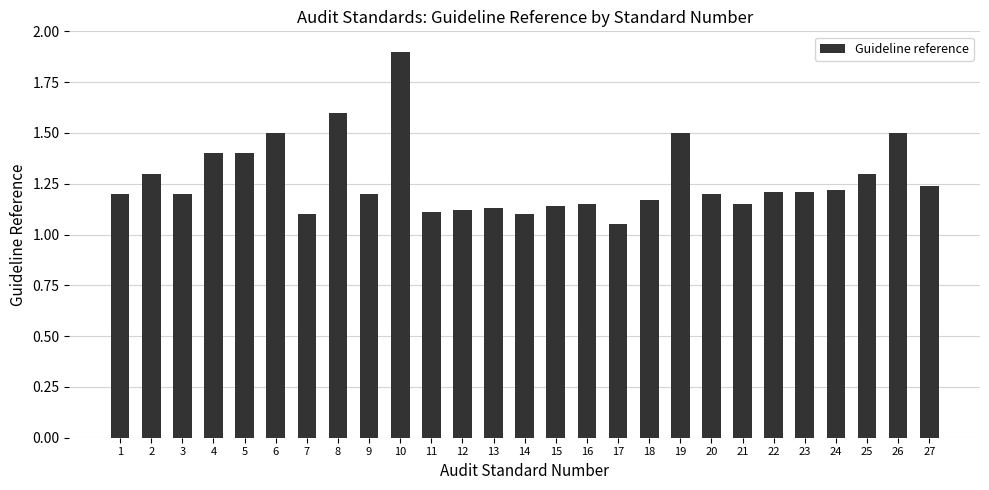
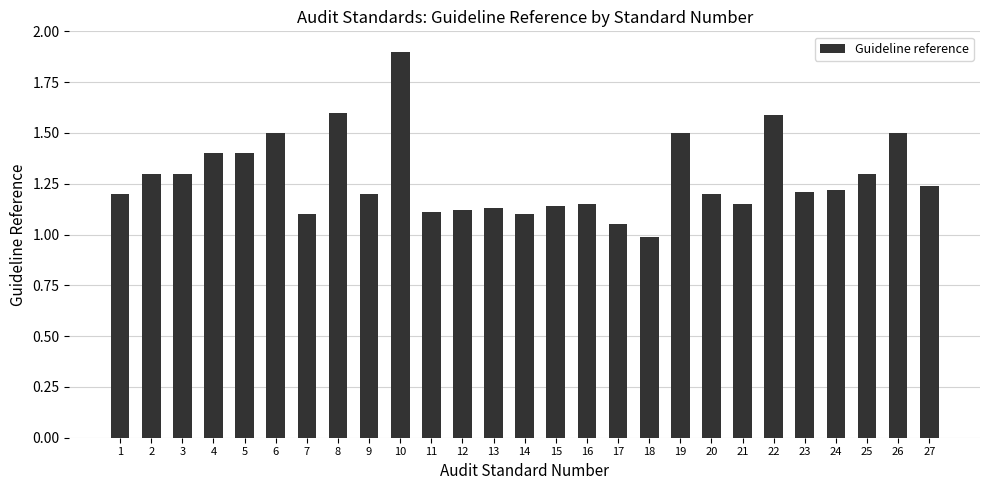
  {
    "1": 1.20,
    "2": 1.30,
-   "3": 1.2,
+   "3": 1.3,
    "4": 1.40,
    "5": 1.40,
    "6": 1.50,
    "7": 1.10,
    "8": 1.60,
    "9": 1.20,
    "10": 1.90,
    "11": 1.11,
    "12": 1.12,
    "13": 1.13,
    "14": 1.10,
    "15": 1.14,
    "16": 1.15,
    "17": 1.05,
-   "18": 1.17,
+   "18": 0.99,
    "19": 1.50,
    "20": 1.20,
    "21": 1.15,
-   "22": 1.21,
+   "22": 1.59,
    "23": 1.21,
    "24": 1.22,
    "25": 1.30,
    "26": 1.50,
    "27": 1.24
  }
